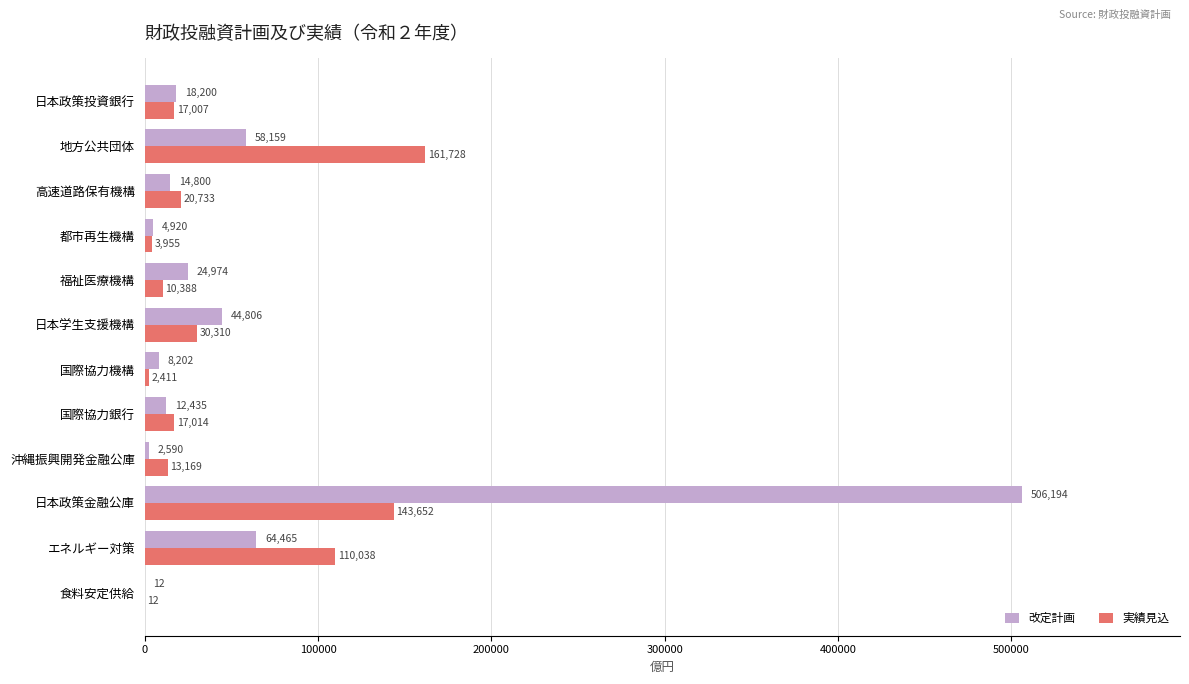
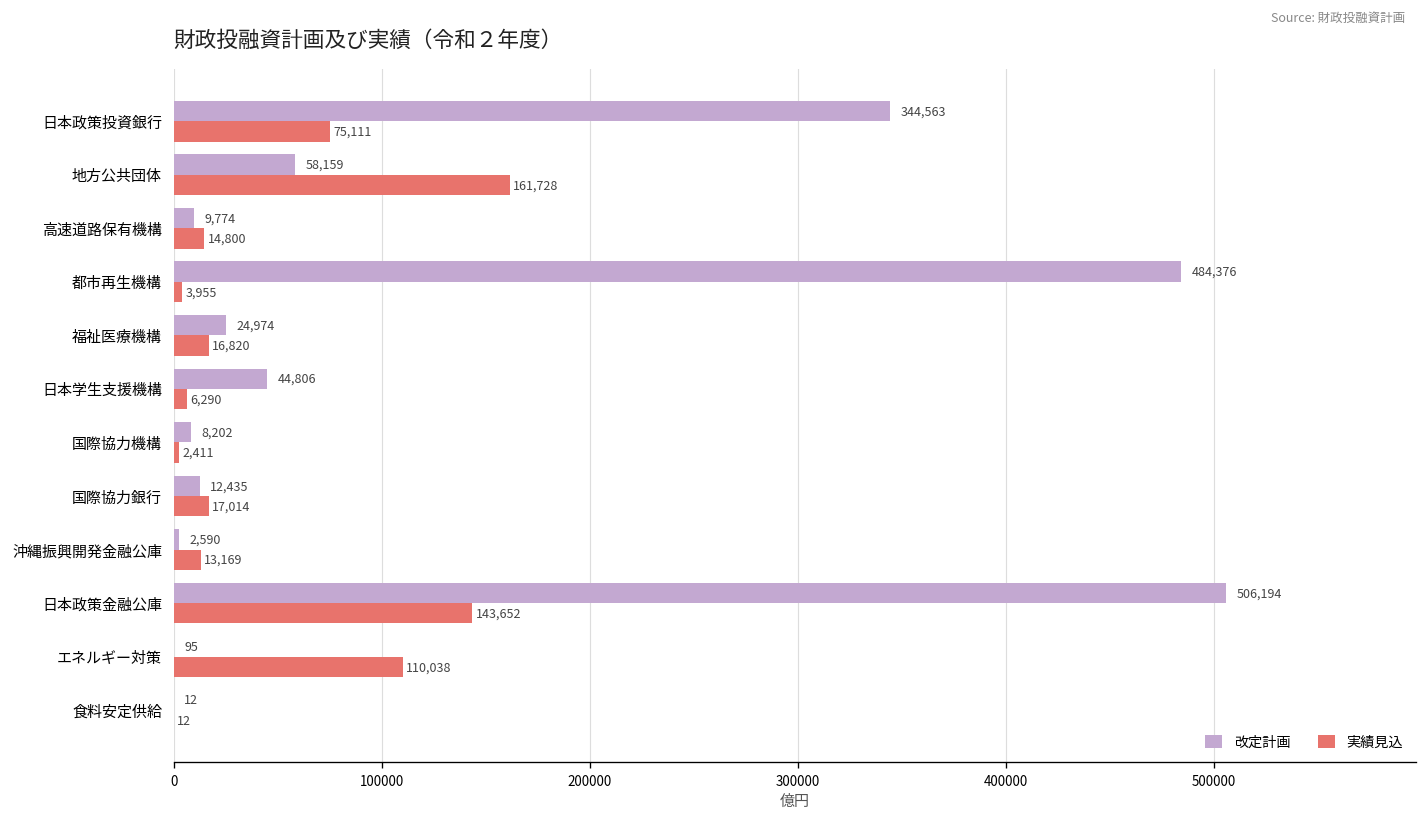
  {
    "改定計画": {
-     "日本政策投資銀行": "18,200",
+     "日本政策投資銀行": "344,563",
      "地方公共団体": "58,159",
-     "高速道路保有機構": "14,800",
-     "都市再生機構": "4,920",
+     "高速道路保有機構": "9,774",
+     "都市再生機構": "484,376",
      "福祉医療機構": "24,974",
      "日本学生支援機構": "44,806",
      "国際協力機構": "8,202",
      "国際協力銀行": "12,435",
      "沖縄振興開発金融公庫": "2,590",
      "日本政策金融公庫": "506,194",
-     "エネルギー対策": "64,465",
+     "エネルギー対策": "95",
      "食料安定供給": "12"
    },
    "実績見込": {
-     "日本政策投資銀行": "17,007",
+     "日本政策投資銀行": "75,111",
      "地方公共団体": "161,728",
-     "高速道路保有機構": "20,733",
+     "高速道路保有機構": "14,800",
      "都市再生機構": "3,955",
-     "福祉医療機構": "10,388",
-     "日本学生支援機構": "30,310",
+     "福祉医療機構": "16,820",
+     "日本学生支援機構": "6,290",
      "国際協力機構": "2,411",
      "国際協力銀行": "17,014",
      "沖縄振興開発金融公庫": "13,169",
      "日本政策金融公庫": "143,652",
      "エネルギー対策": "110,038",
      "食料安定供給": "12"
    }
  }
